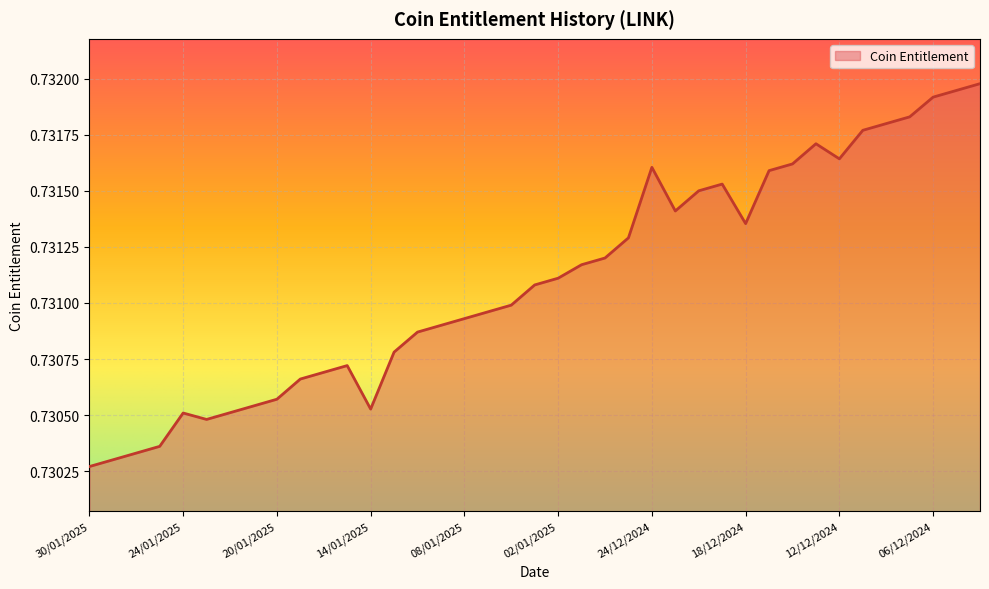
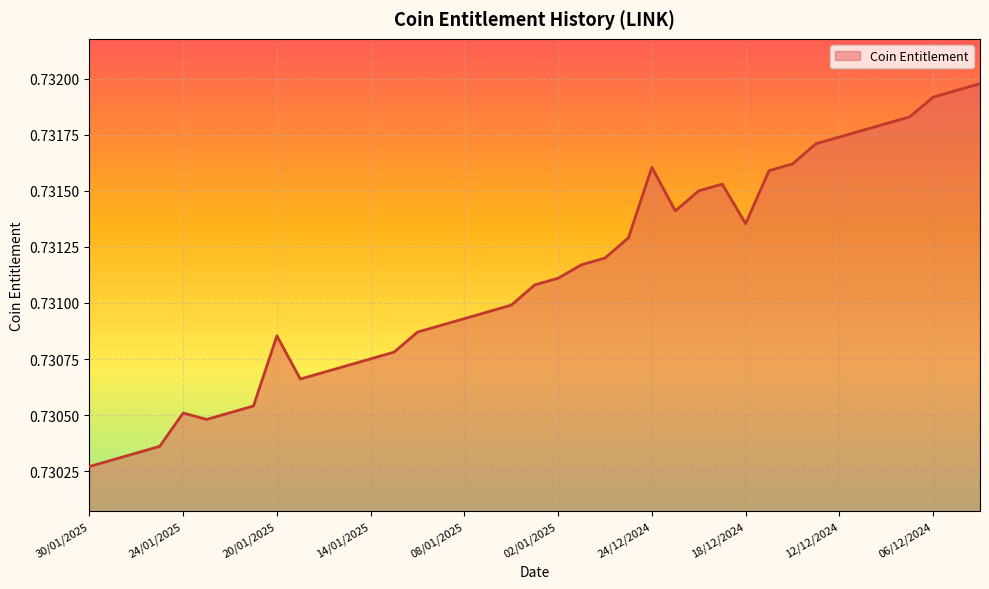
  {
    "30/01/2025": 0.73027,
    "24/01/2025": 0.73051,
-   "20/01/2025": 0.73057,
-   "14/01/2025": 0.73053,
+   "20/01/2025": 0.73085,
+   "14/01/2025": 0.73075,
    "08/01/2025": 0.73093,
    "02/01/2025": 0.73111,
    "24/12/2024": 0.73161,
    "18/12/2024": 0.73135,
-   "12/12/2024": 0.73164,
+   "12/12/2024": 0.73174,
    "06/12/2024": 0.73192
  }
